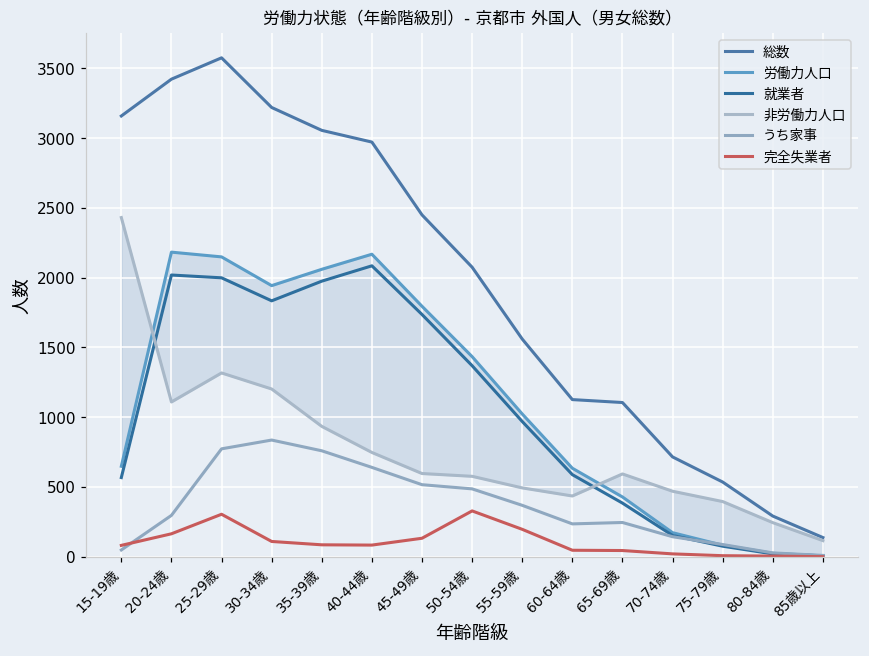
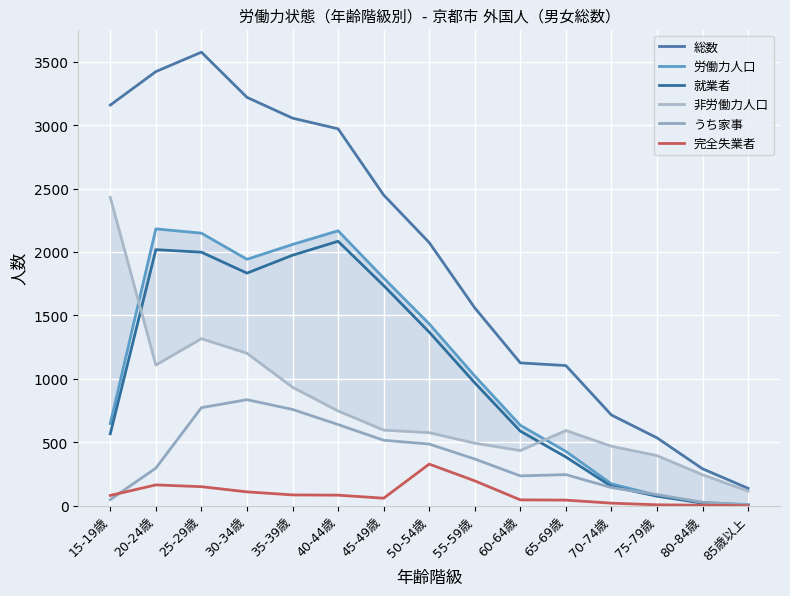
  {
    "完全失業者": {
      "15-19歳": 80,
      "20-24歳": 160,
-     "25-29歳": 300,
+     "25-29歳": 150,
      "30-34歳": 110,
      "35-39歳": 90,
      "40-44歳": 80,
-     "45-49歳": 130,
+     "45-49歳": 60,
      "50-54歳": 330,
      "55-59歳": 200,
      "60-64歳": 50,
      "65-69歳": 40,
      "70-74歳": 20,
      "75-79歳": 10
    }
  }
